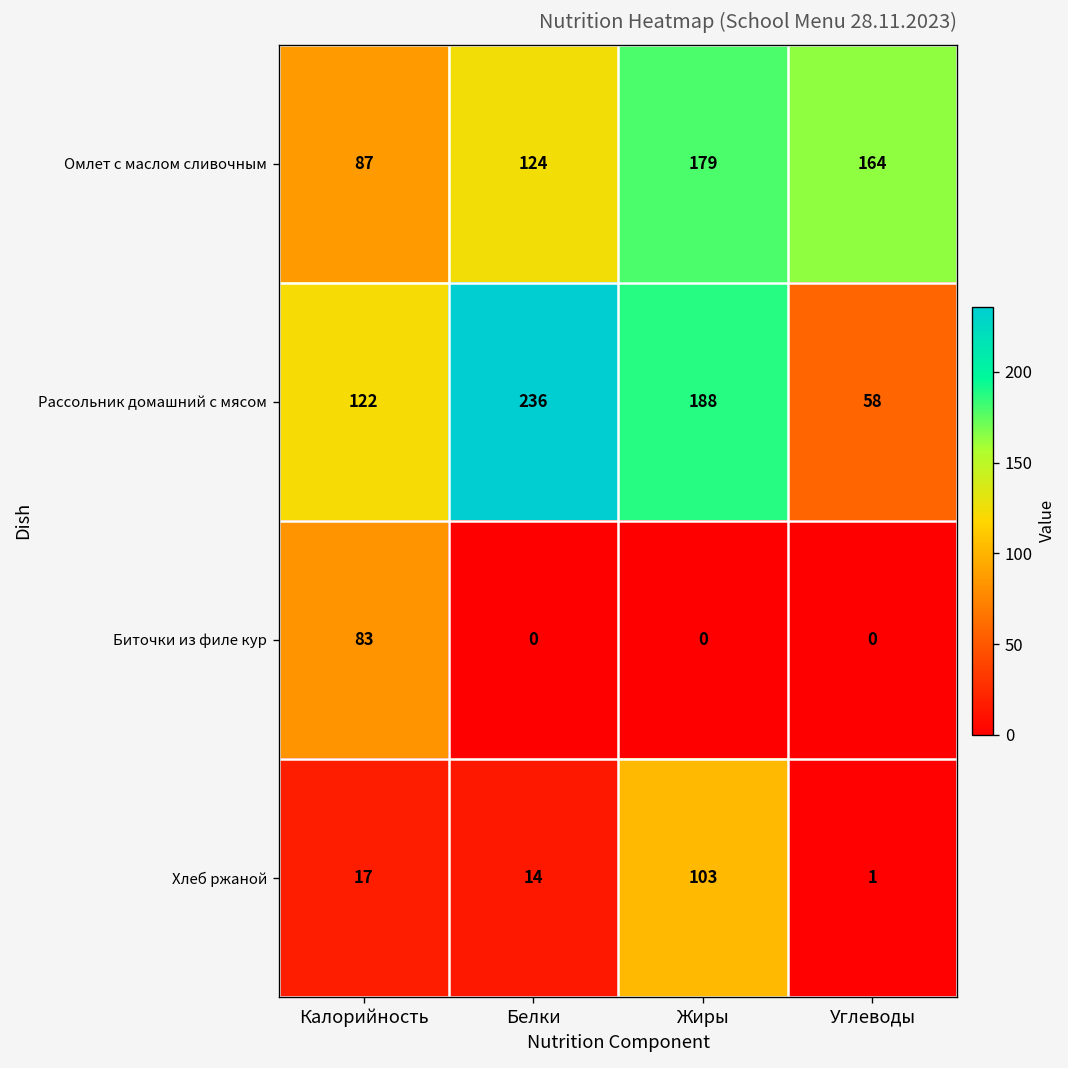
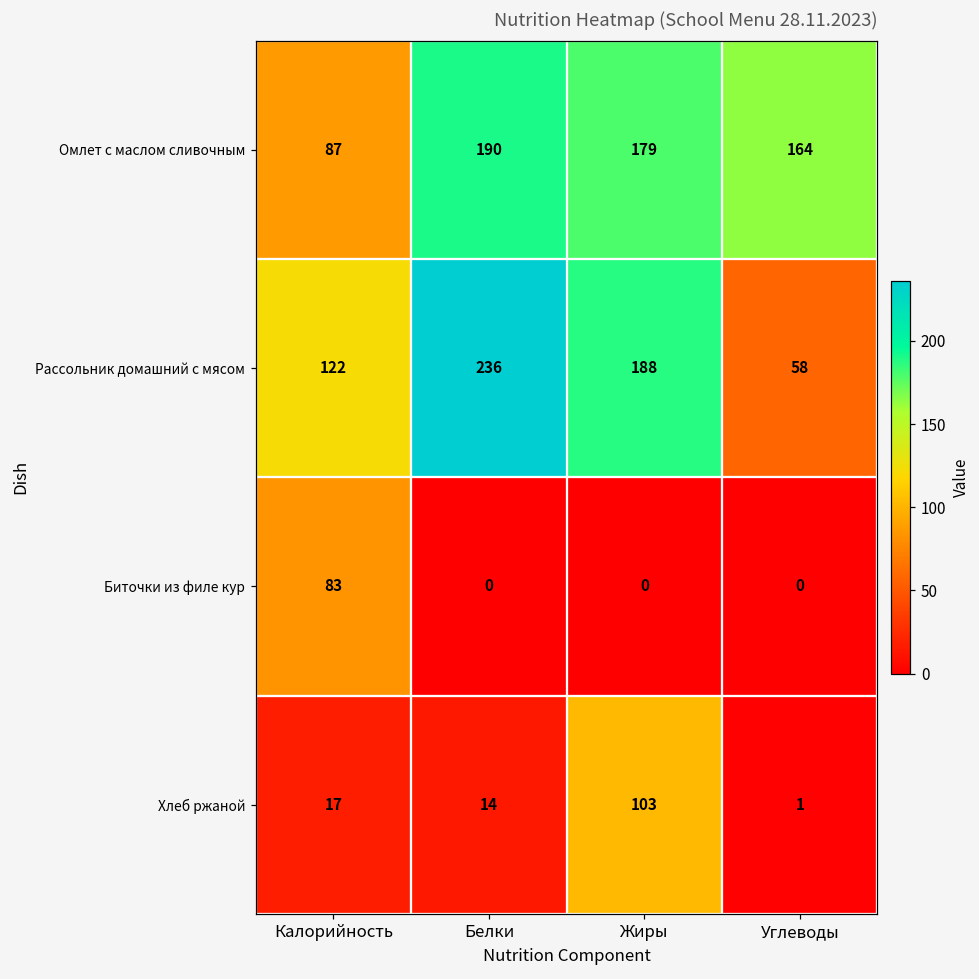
  {
    "Омлет с маслом сливочным": {
      "Калорийность": 87,
-     "Белки": 124,
+     "Белки": 190,
      "Жиры": 179,
      "Углеводы": 164
    },
    "Рассольник домашний с мясом": {
      "Калорийность": 122,
      "Белки": 236,
      "Жиры": 188,
      "Углеводы": 58
    },
    "Биточки из филе кур": {
      "Калорийность": 83,
      "Белки": 0,
      "Жиры": 0,
      "Углеводы": 0
    },
    "Хлеб ржаной": {
      "Калорийность": 17,
      "Белки": 14,
      "Жиры": 103,
      "Углеводы": 1
    }
  }
